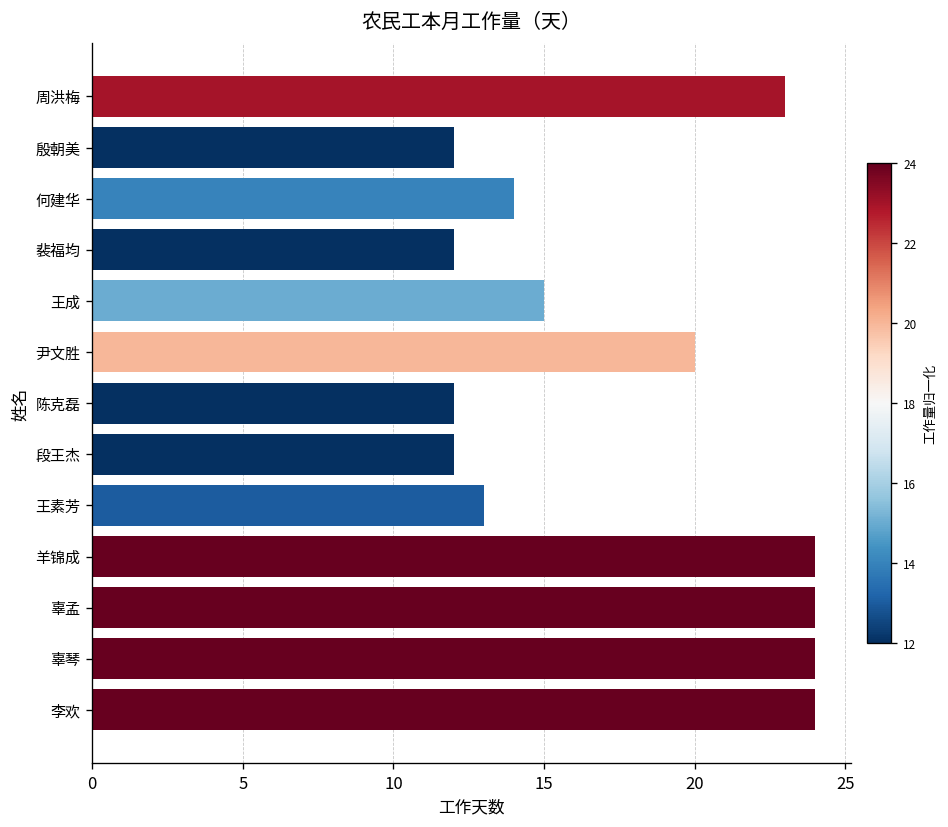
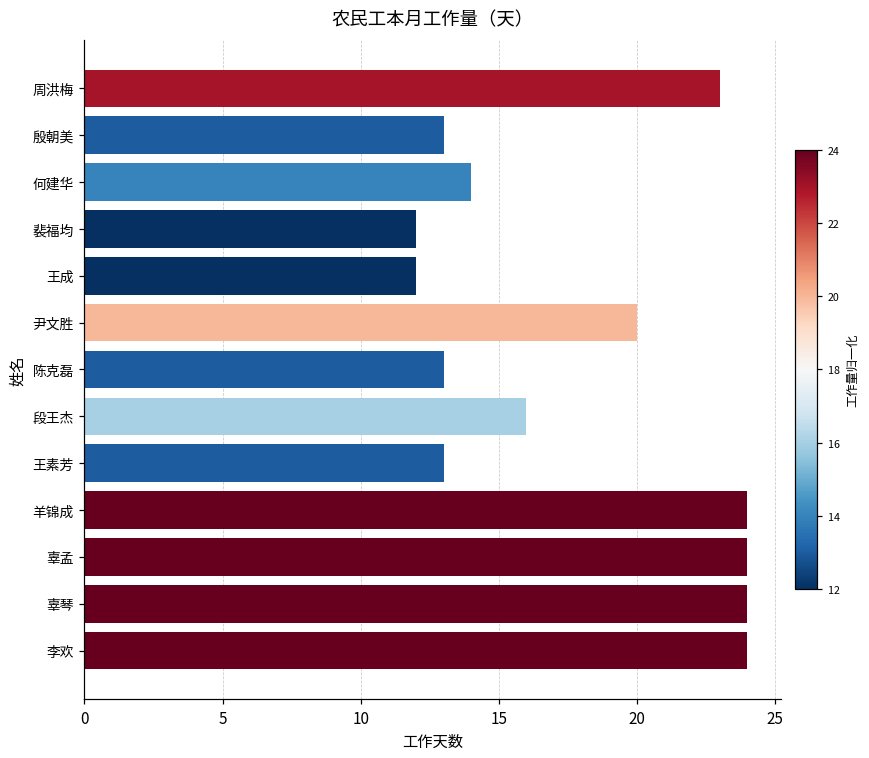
  {
    "周洪梅": 23,
-   "殷朝美": 12,
+   "殷朝美": 13,
    "何建华": 14,
    "裴福均": 12,
-   "王成": 15,
+   "王成": 12,
    "尹文胜": 20,
-   "陈克磊": 12,
-   "段王杰": 12,
+   "陈克磊": 13,
+   "段王杰": 16,
    "王素芳": 13,
    "羊锦成": 24,
    "辜孟": 24,
    "辜琴": 24,
    "李欢": 24
  }
